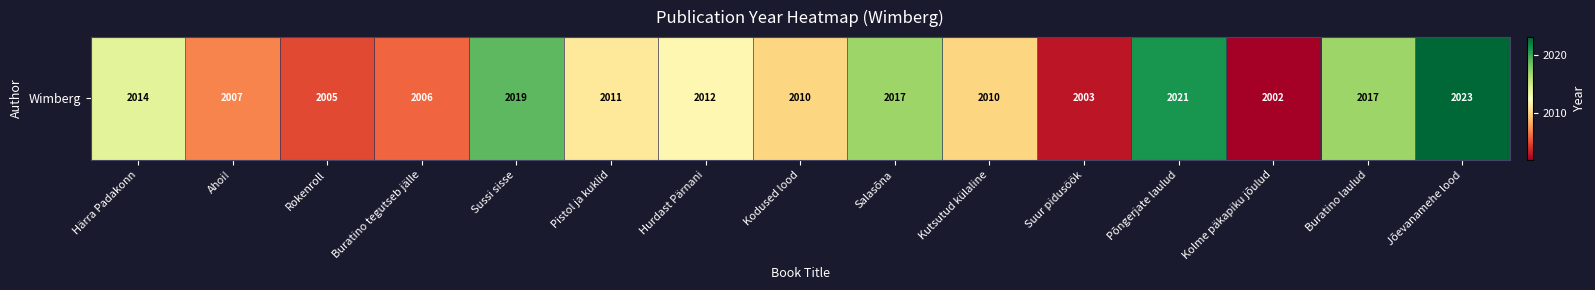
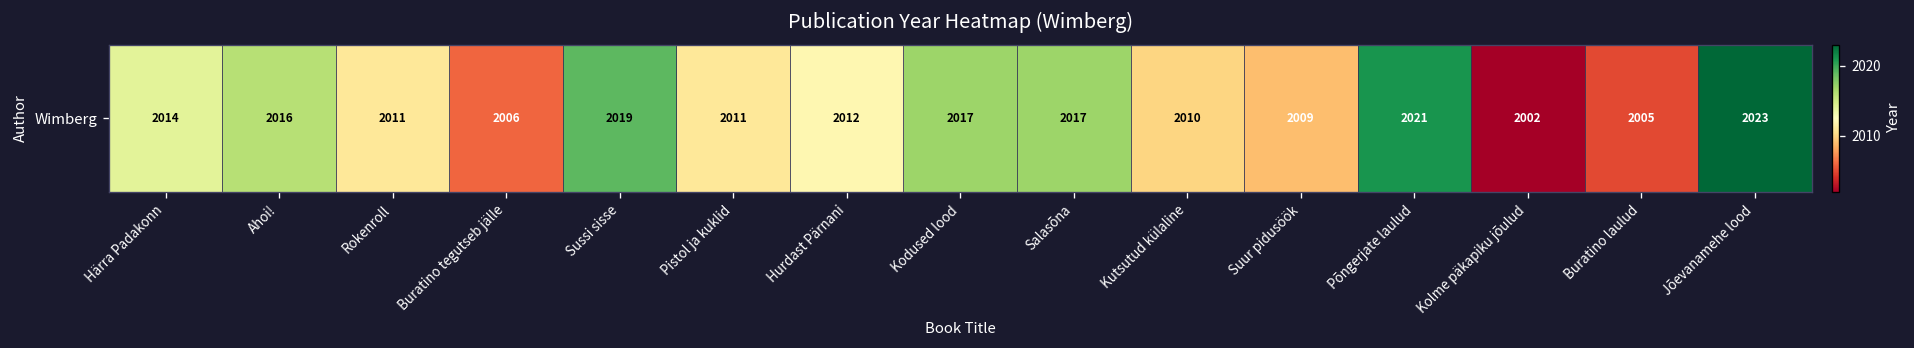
  {
    "Wimberg": {
      "Härra Padakonn": 2014,
-     "Ahoi!": 2007,
-     "Rokenroll": 2005,
+     "Ahoi!": 2016,
+     "Rokenroll": 2011,
      "Buratino tegutseb jälle": 2006,
      "Sussi sisse": 2019,
      "Pistol ja kuklid": 2011,
      "Hurdast Pärnani": 2012,
-     "Kodused lood": 2010,
+     "Kodused lood": 2017,
      "Salasõna": 2017,
      "Kutsutud külaline": 2010,
-     "Suur pidusöök": 2003,
+     "Suur pidusöök": 2009,
      "Põngerjate laulud": 2021,
      "Kolme päkapiku jõulud": 2002,
-     "Buratino laulud": 2017,
+     "Buratino laulud": 2005,
      "Jõevanamehe lood": 2023
    }
  }
